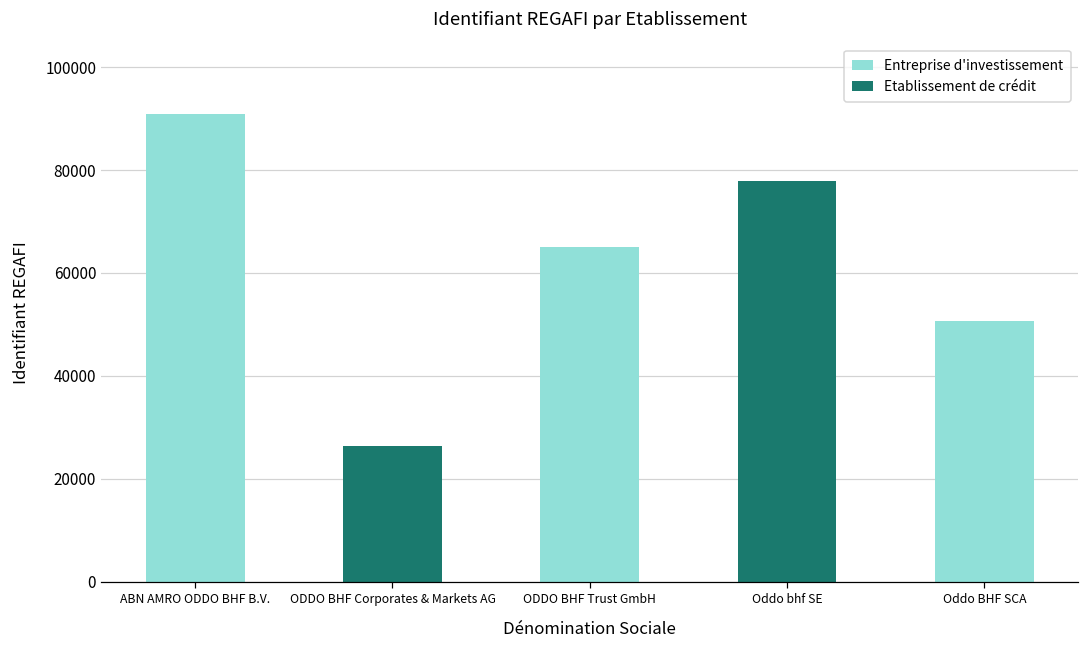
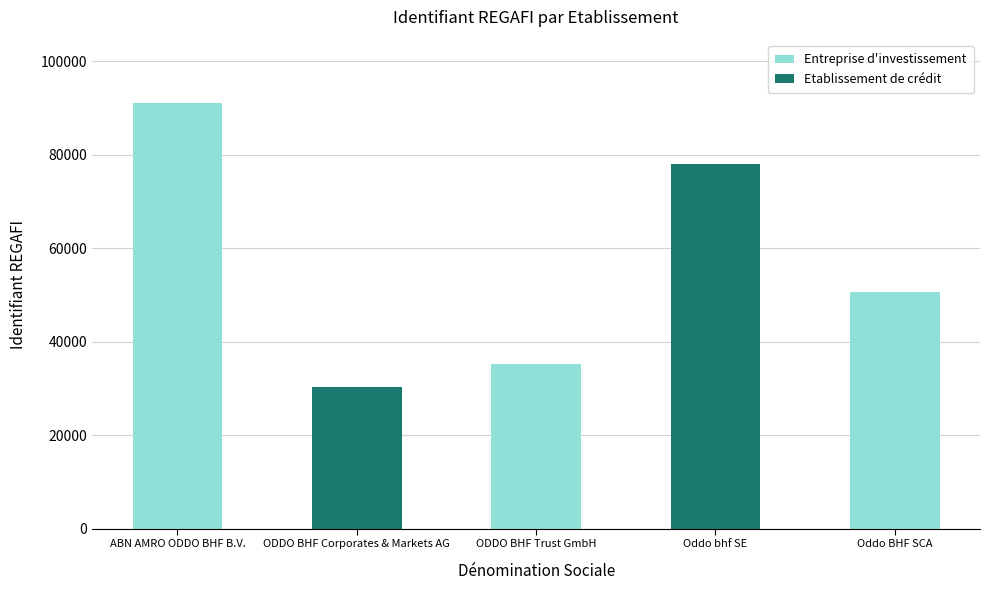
  {
    "ABN AMRO ODDO BHF B.V.": 91000,
-   "ODDO BHF Corporates & Markets AG": 26000,
-   "ODDO BHF Trust GmbH": 65000,
+   "ODDO BHF Corporates & Markets AG": 30000,
+   "ODDO BHF Trust GmbH": 35000,
    "Oddo bhf SE": 78000,
    "Oddo BHF SCA": 51000
  }
